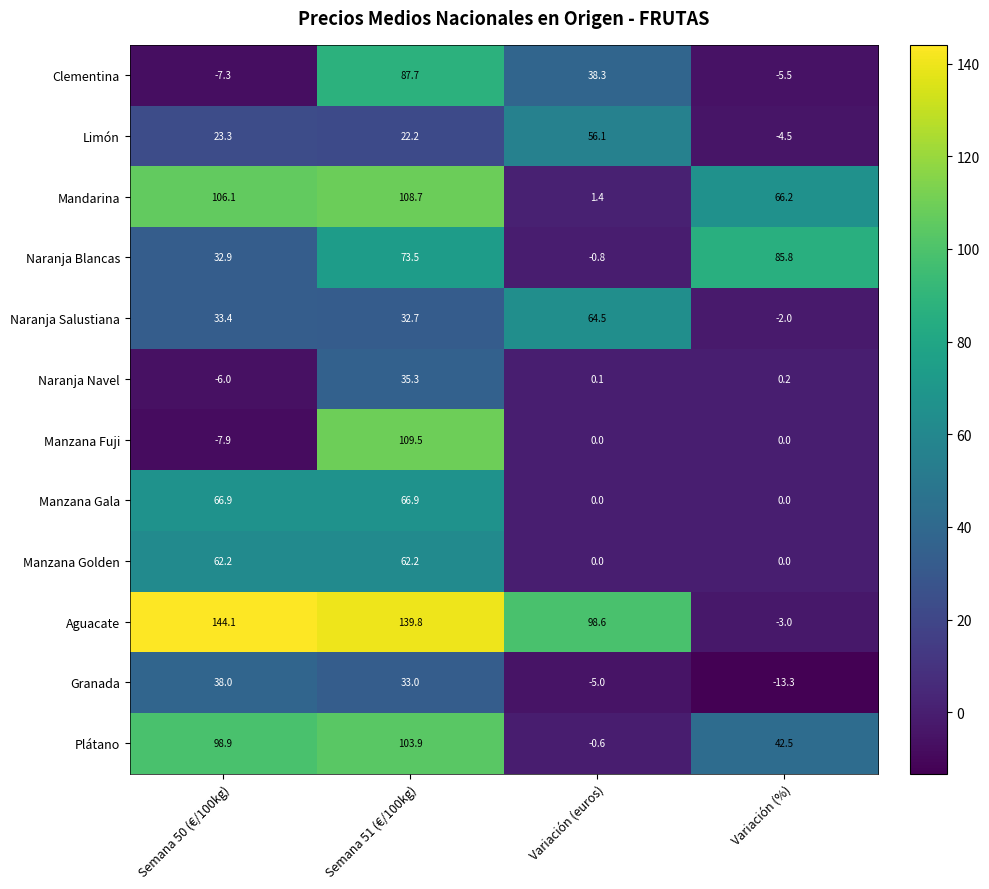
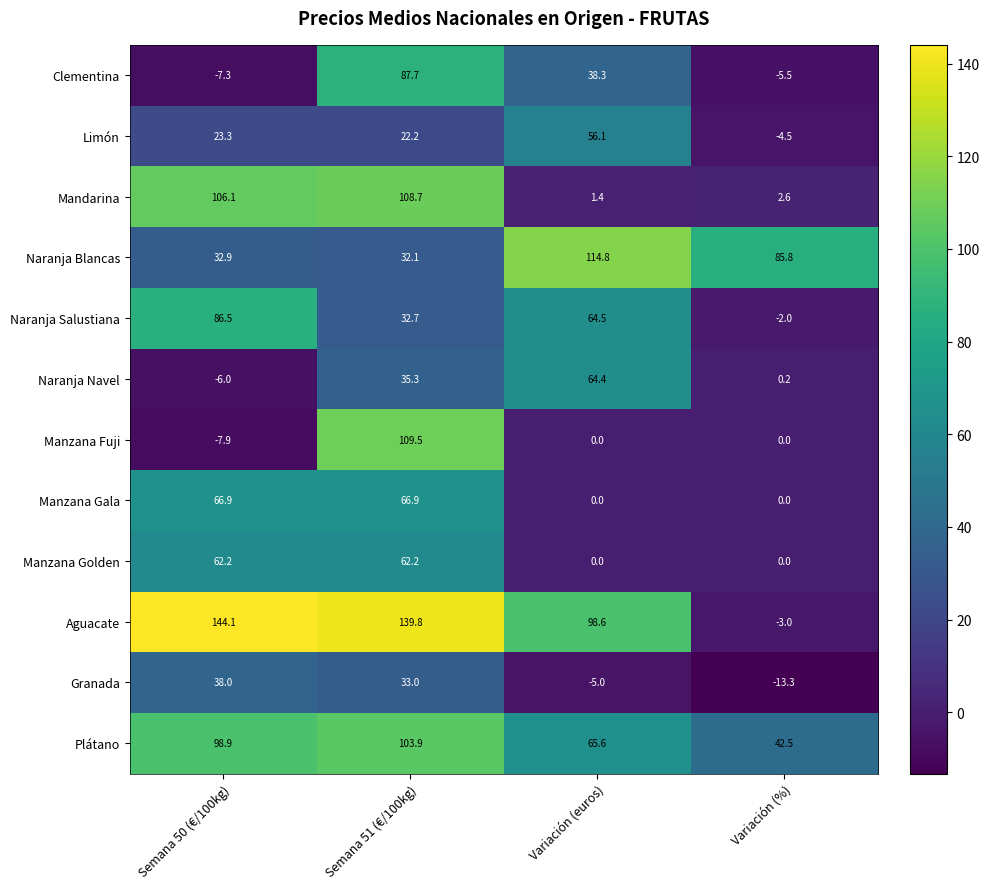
  {
    "Clementina": {
      "Semana 50 (€/100kg)": -7.3,
      "Semana 51 (€/100kg)": 87.7,
      "Variación (euros)": 38.3,
      "Variación (%)": -5.5
    },
    "Limón": {
      "Semana 50 (€/100kg)": 23.3,
      "Semana 51 (€/100kg)": 22.2,
      "Variación (euros)": 56.1,
      "Variación (%)": -4.5
    },
    "Mandarina": {
      "Semana 50 (€/100kg)": 106.1,
      "Semana 51 (€/100kg)": 108.7,
      "Variación (euros)": 1.4,
-     "Variación (%)": 66.2
+     "Variación (%)": 2.6
    },
    "Naranja Blancas": {
      "Semana 50 (€/100kg)": 32.9,
-     "Semana 51 (€/100kg)": 73.5,
-     "Variación (euros)": -0.8,
+     "Semana 51 (€/100kg)": 32.1,
+     "Variación (euros)": 114.8,
      "Variación (%)": 85.8
    },
    "Naranja Salustiana": {
-     "Semana 50 (€/100kg)": 33.4,
+     "Semana 50 (€/100kg)": 86.5,
      "Semana 51 (€/100kg)": 32.7,
      "Variación (euros)": 64.5,
      "Variación (%)": -2.0
    },
    "Naranja Navel": {
      "Semana 50 (€/100kg)": -6.0,
      "Semana 51 (€/100kg)": 35.3,
-     "Variación (euros)": 0.1,
+     "Variación (euros)": 64.4,
      "Variación (%)": 0.2
    },
    "Manzana Fuji": {
      "Semana 50 (€/100kg)": -7.9,
      "Semana 51 (€/100kg)": 109.5,
      "Variación (euros)": 0.0,
      "Variación (%)": 0.0
    },
    "Manzana Gala": {
      "Semana 50 (€/100kg)": 66.9,
      "Semana 51 (€/100kg)": 66.9,
      "Variación (euros)": 0.0,
      "Variación (%)": 0.0
    },
    "Manzana Golden": {
      "Semana 50 (€/100kg)": 62.2,
      "Semana 51 (€/100kg)": 62.2,
      "Variación (euros)": 0.0,
      "Variación (%)": 0.0
    },
    "Aguacate": {
      "Semana 50 (€/100kg)": 144.1,
      "Semana 51 (€/100kg)": 139.8,
      "Variación (euros)": 98.6,
      "Variación (%)": -3.0
    },
    "Granada": {
      "Semana 50 (€/100kg)": 38.0,
      "Semana 51 (€/100kg)": 33.0,
      "Variación (euros)": -5.0,
      "Variación (%)": -13.3
    },
    "Plátano": {
      "Semana 50 (€/100kg)": 98.9,
      "Semana 51 (€/100kg)": 103.9,
-     "Variación (euros)": -0.6,
+     "Variación (euros)": 65.6,
      "Variación (%)": 42.5
    }
  }
